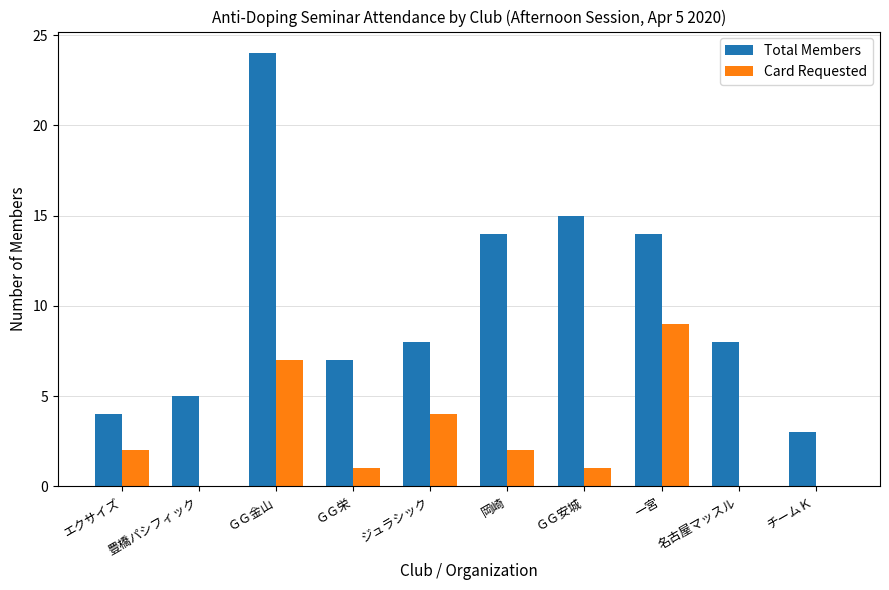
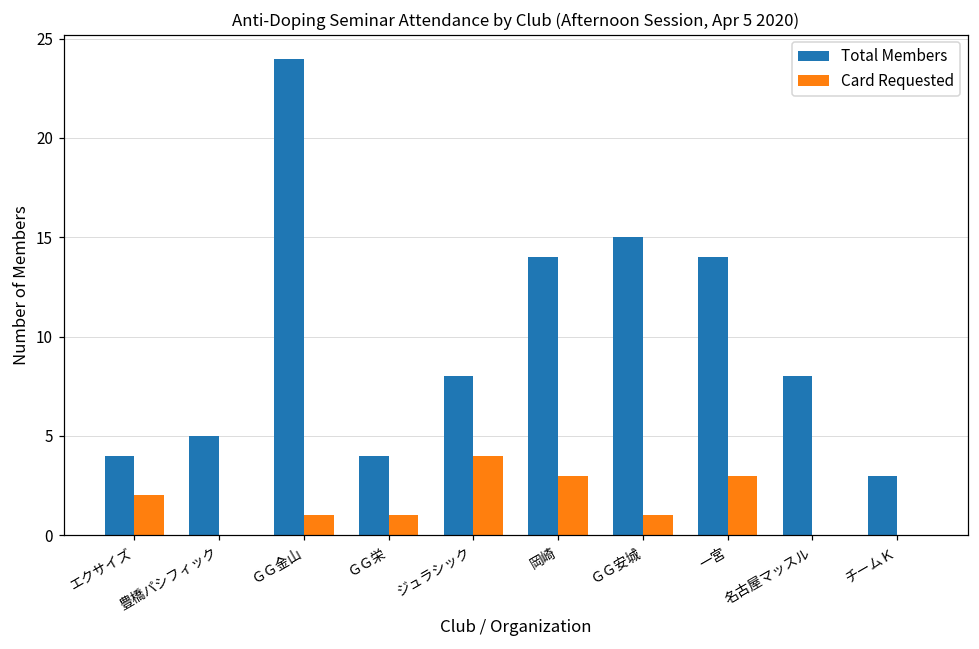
  {
    "Total Members": {
      "エクサイズ": 4,
      "豊橋パシフィック": 5,
      "ＧＧ金山": 24,
-     "ＧＧ栄": 7,
+     "ＧＧ栄": 4,
      "ジュラシック": 8,
      "岡崎": 14,
      "ＧＧ安城": 15,
      "一宮": 14,
      "名古屋マッスル": 8,
      "チームＫ": 3
    },
    "Card Requested": {
      "エクサイズ": 2,
      "豊橋パシフィック": 0,
-     "ＧＧ金山": 7,
+     "ＧＧ金山": 1,
      "ＧＧ栄": 1,
      "ジュラシック": 4,
-     "岡崎": 2,
+     "岡崎": 3,
      "ＧＧ安城": 1,
-     "一宮": 9,
+     "一宮": 3,
      "名古屋マッスル": 0,
      "チームＫ": 0
    }
  }
